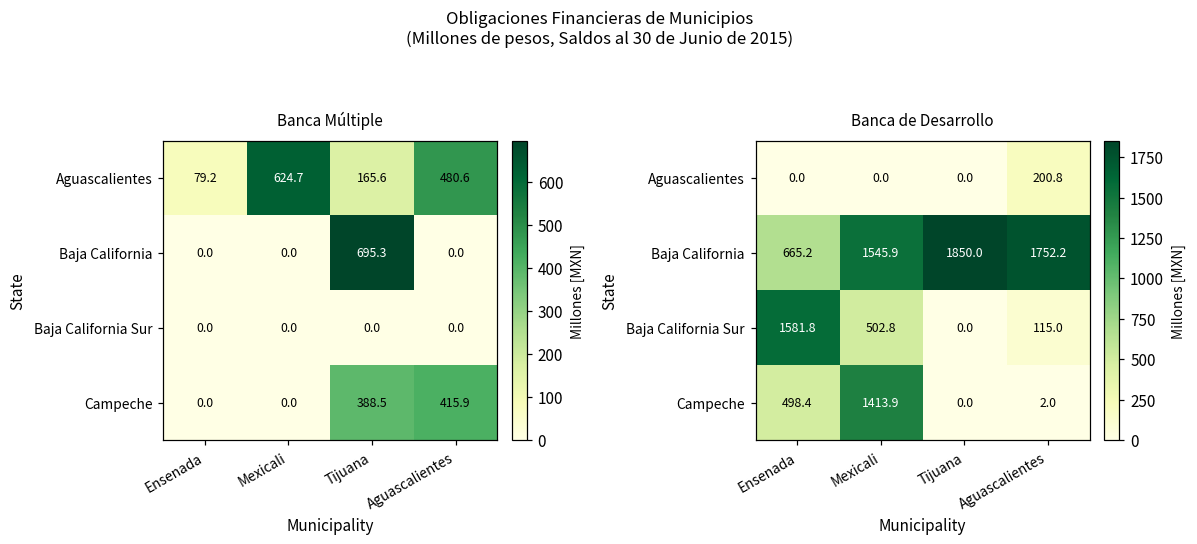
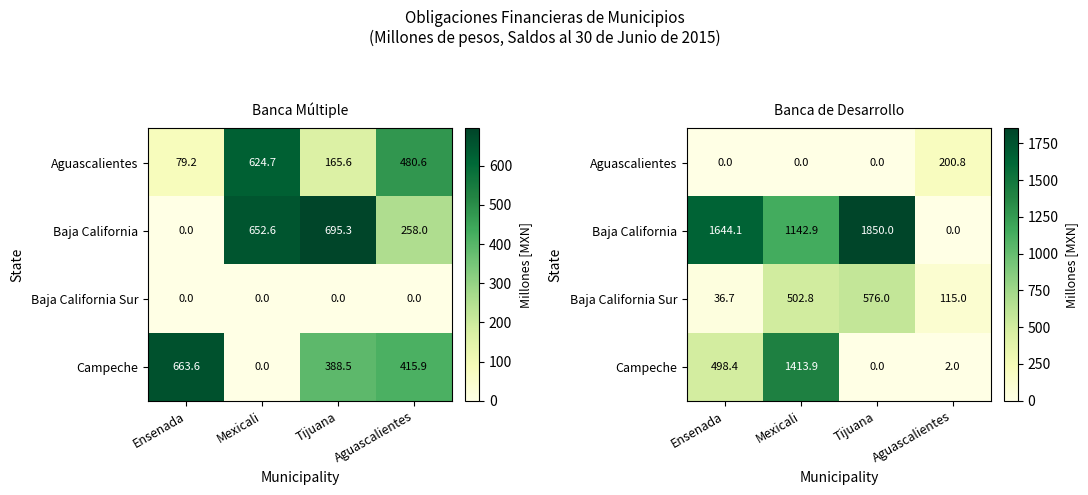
  {
    "Banca Múltiple": {
      "Aguascalientes": {
        "Ensenada": 79.2,
        "Mexicali": 624.7,
        "Tijuana": 165.6,
        "Aguascalientes": 480.6
      },
      "Baja California": {
        "Ensenada": 0.0,
-       "Mexicali": 0.0,
+       "Mexicali": 652.6,
        "Tijuana": 695.3,
-       "Aguascalientes": 0.0
+       "Aguascalientes": 258.0
      },
      "Baja California Sur": {
        "Ensenada": 0.0,
        "Mexicali": 0.0,
        "Tijuana": 0.0,
        "Aguascalientes": 0.0
      },
      "Campeche": {
-       "Ensenada": 0.0,
+       "Ensenada": 663.6,
        "Mexicali": 0.0,
        "Tijuana": 388.5,
        "Aguascalientes": 415.9
      }
    },
    "Banca de Desarrollo": {
      "Aguascalientes": {
        "Ensenada": 0.0,
        "Mexicali": 0.0,
        "Tijuana": 0.0,
        "Aguascalientes": 200.8
      },
      "Baja California": {
-       "Ensenada": 665.2,
-       "Mexicali": 1545.9,
+       "Ensenada": 1644.1,
+       "Mexicali": 1142.9,
        "Tijuana": 1850.0,
-       "Aguascalientes": 1752.2
+       "Aguascalientes": 0.0
      },
      "Baja California Sur": {
-       "Ensenada": 1581.8,
+       "Ensenada": 36.7,
        "Mexicali": 502.8,
-       "Tijuana": 0.0,
+       "Tijuana": 576.0,
        "Aguascalientes": 115.0
      },
      "Campeche": {
        "Ensenada": 498.4,
        "Mexicali": 1413.9,
        "Tijuana": 0.0,
        "Aguascalientes": 2.0
      }
    }
  }
